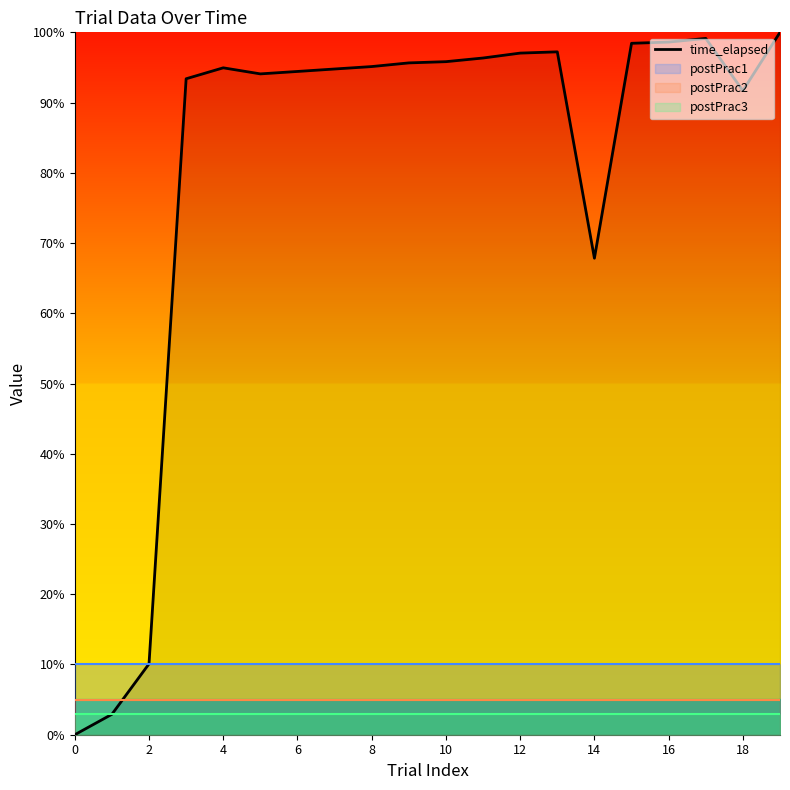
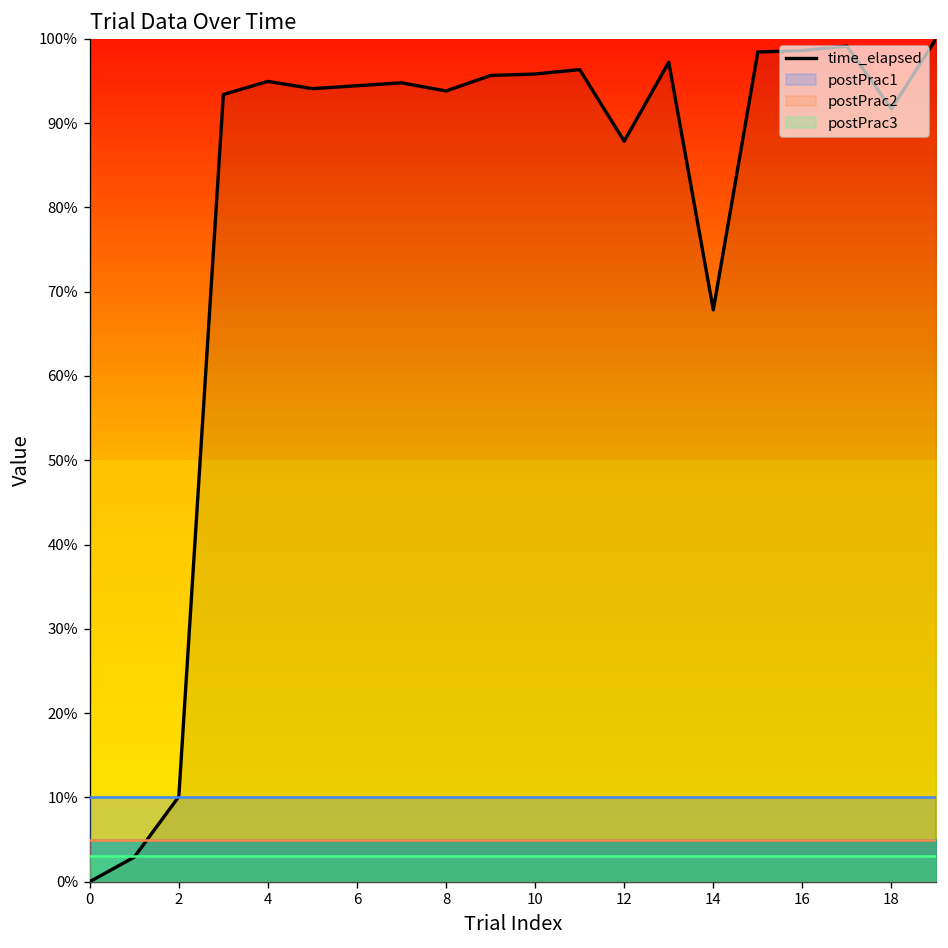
  {
    "time_elapsed": {
      "4": "95%",
      "6": "94%",
-     "8": "95%",
+     "8": "94%",
      "10": "96%",
-     "12": "97%",
+     "12": "88%",
      "14": "68%"
    },
    "postPrac1": {
      "0": "10%",
      "4": "10%",
      "6": "10%",
      "8": "10%",
      "10": "10%",
      "12": "10%",
      "14": "10%",
      "16": "10%",
      "18": "10%"
    }
  }
